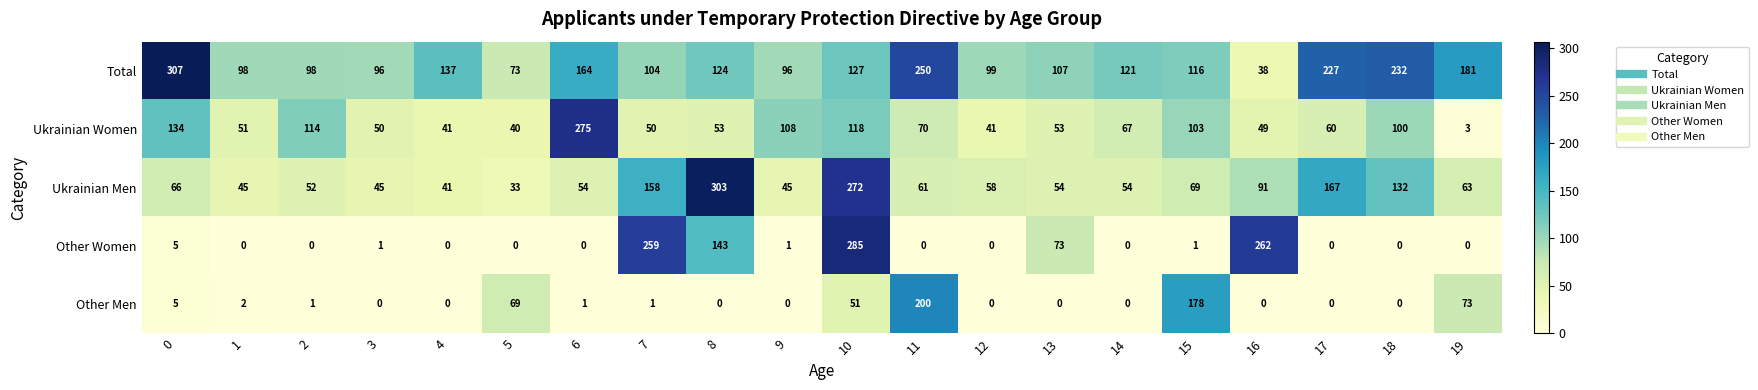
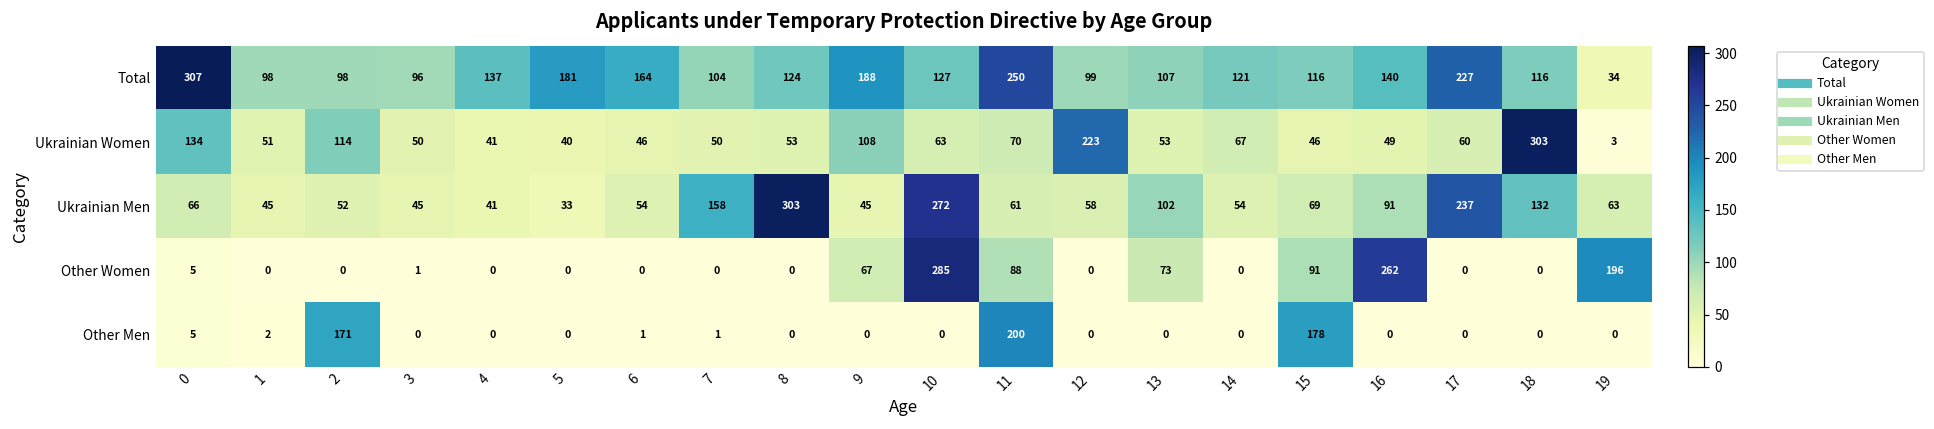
  {
    "Total": {
      "0": 307,
      "1": 98,
      "2": 98,
      "3": 96,
      "4": 137,
-     "5": 73,
+     "5": 181,
      "6": 164,
      "7": 104,
      "8": 124,
-     "9": 96,
+     "9": 188,
      "10": 127,
      "11": 250,
      "12": 99,
      "13": 107,
      "14": 121,
      "15": 116,
-     "16": 38,
+     "16": 140,
      "17": 227,
-     "18": 232,
-     "19": 181
+     "18": 116,
+     "19": 34
    },
    "Ukrainian Women": {
      "0": 134,
      "1": 51,
      "2": 114,
      "3": 50,
      "4": 41,
      "5": 40,
-     "6": 275,
+     "6": 46,
      "7": 50,
      "8": 53,
      "9": 108,
-     "10": 118,
+     "10": 63,
      "11": 70,
-     "12": 41,
+     "12": 223,
      "13": 53,
      "14": 67,
-     "15": 103,
+     "15": 46,
      "16": 49,
      "17": 60,
-     "18": 100,
+     "18": 303,
      "19": 3
    },
    "Ukrainian Men": {
      "0": 66,
      "1": 45,
      "2": 52,
      "3": 45,
      "4": 41,
      "5": 33,
      "6": 54,
      "7": 158,
      "8": 303,
      "9": 45,
      "10": 272,
      "11": 61,
      "12": 58,
-     "13": 54,
+     "13": 102,
      "14": 54,
      "15": 69,
      "16": 91,
-     "17": 167,
+     "17": 237,
      "18": 132,
      "19": 63
    },
    "Other Women": {
      "0": 5,
      "1": 0,
      "2": 0,
      "3": 1,
      "4": 0,
      "5": 0,
      "6": 0,
-     "7": 259,
-     "8": 143,
-     "9": 1,
+     "7": 0,
+     "8": 0,
+     "9": 67,
      "10": 285,
-     "11": 0,
+     "11": 88,
      "12": 0,
      "13": 73,
      "14": 0,
-     "15": 1,
+     "15": 91,
      "16": 262,
      "17": 0,
      "18": 0,
-     "19": 0
+     "19": 196
    },
    "Other Men": {
      "0": 5,
      "1": 2,
-     "2": 1,
+     "2": 171,
      "3": 0,
      "4": 0,
-     "5": 69,
+     "5": 0,
      "6": 1,
      "7": 1,
      "8": 0,
      "9": 0,
-     "10": 51,
+     "10": 0,
      "11": 200,
      "12": 0,
      "13": 0,
      "14": 0,
      "15": 178,
      "16": 0,
      "17": 0,
      "18": 0,
-     "19": 73
+     "19": 0
    }
  }
